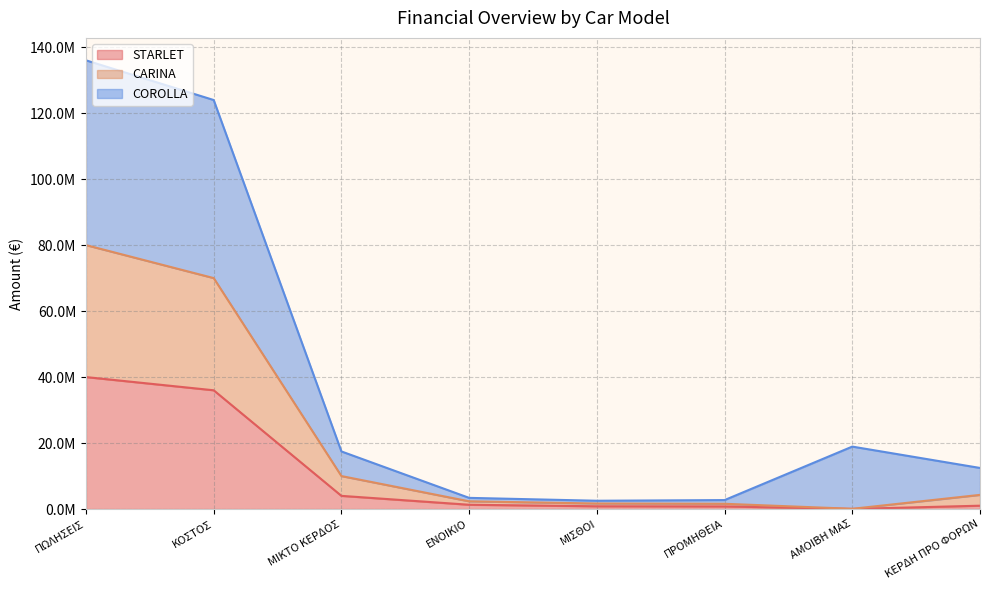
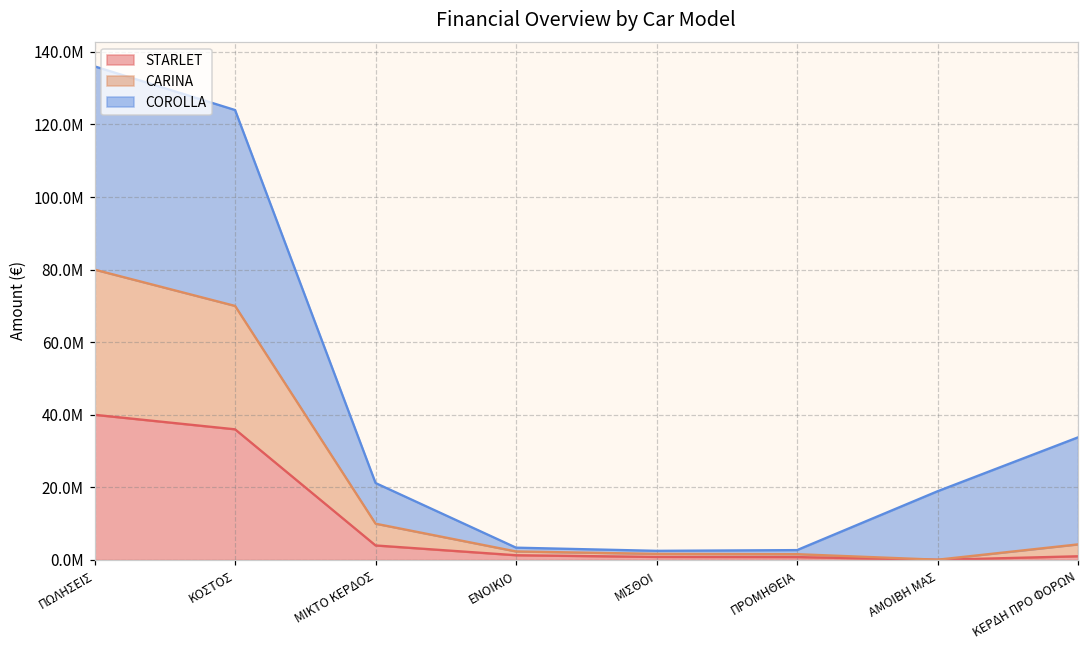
  {
    "COROLLA": {
      "ΠΩΛΗΣΕΙΣ": 56000000,
      "ΚΟΣΤΟΣ": 54000000,
-     "ΜΙΚΤΟ ΚΕΡΔΟΣ": 7000000,
+     "ΜΙΚΤΟ ΚΕΡΔΟΣ": 11000000,
      "ΕΝΟΙΚΙΟ": 1000000,
      "ΜΙΣΘΟΙ": 1000000,
      "ΠΡΟΜΗΘΕΙΑ": 1000000,
      "ΑΜΟΙΒΗ ΜΑΣ": 19000000,
-     "ΚΕΡΔΗ ΠΡΟ ΦΟΡΩΝ": 8000000
+     "ΚΕΡΔΗ ΠΡΟ ΦΟΡΩΝ": 29000000
    }
  }
